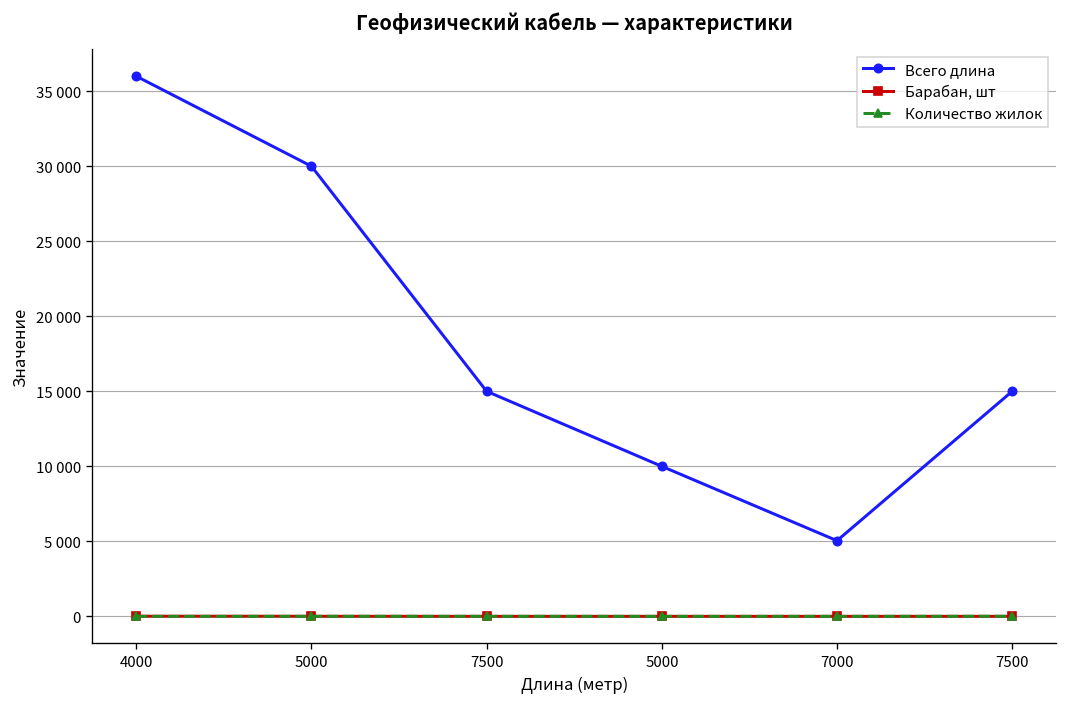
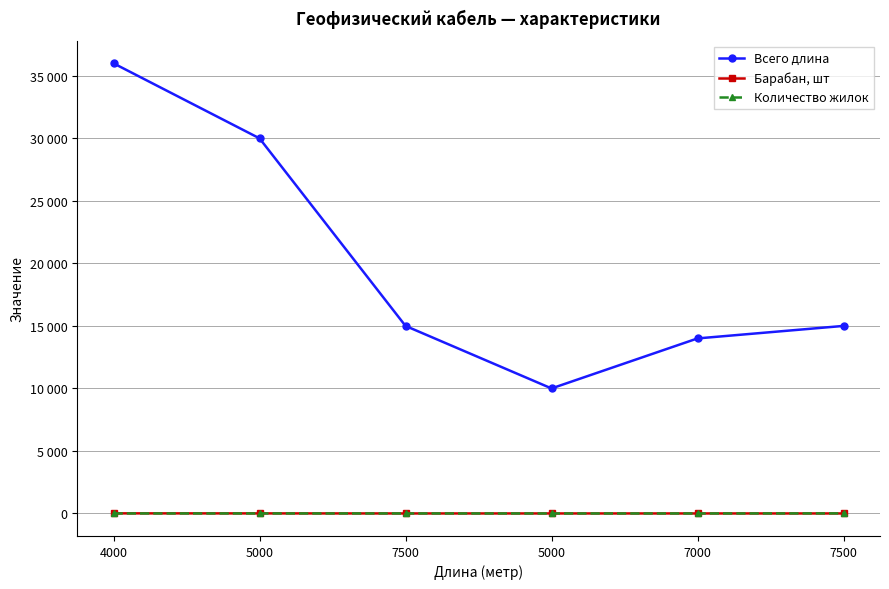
  {
    "Всего длина": {
      "4000": 36000,
-     "7000": 5000
+     "7000": 14000
    },
    "Количество жилок": {
      "4000": 0,
      "7000": 0
    }
  }
